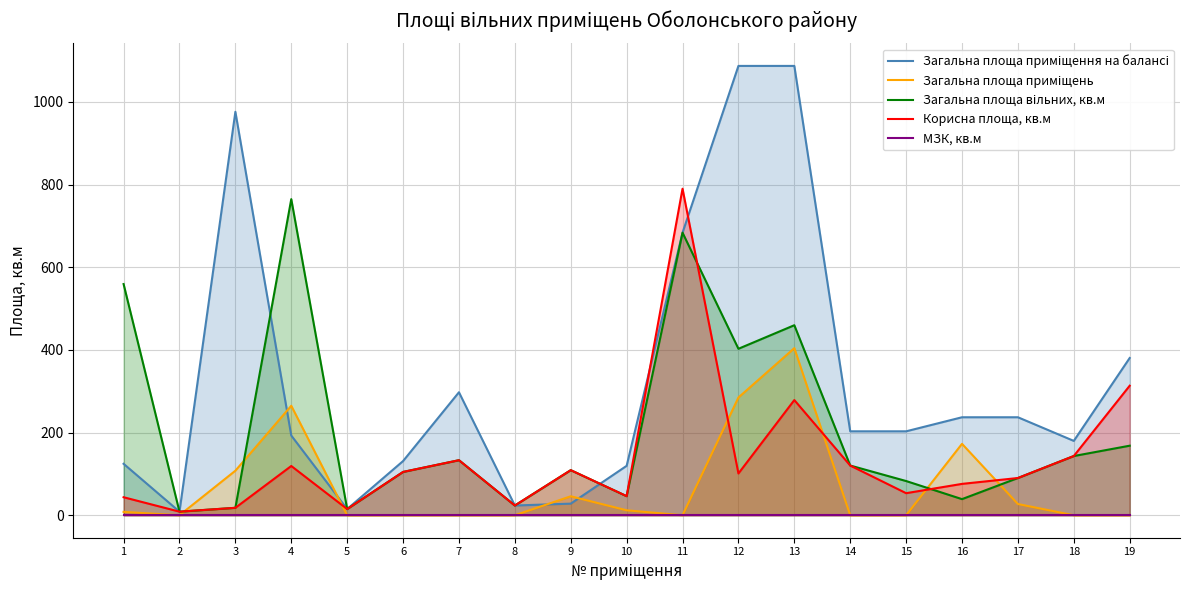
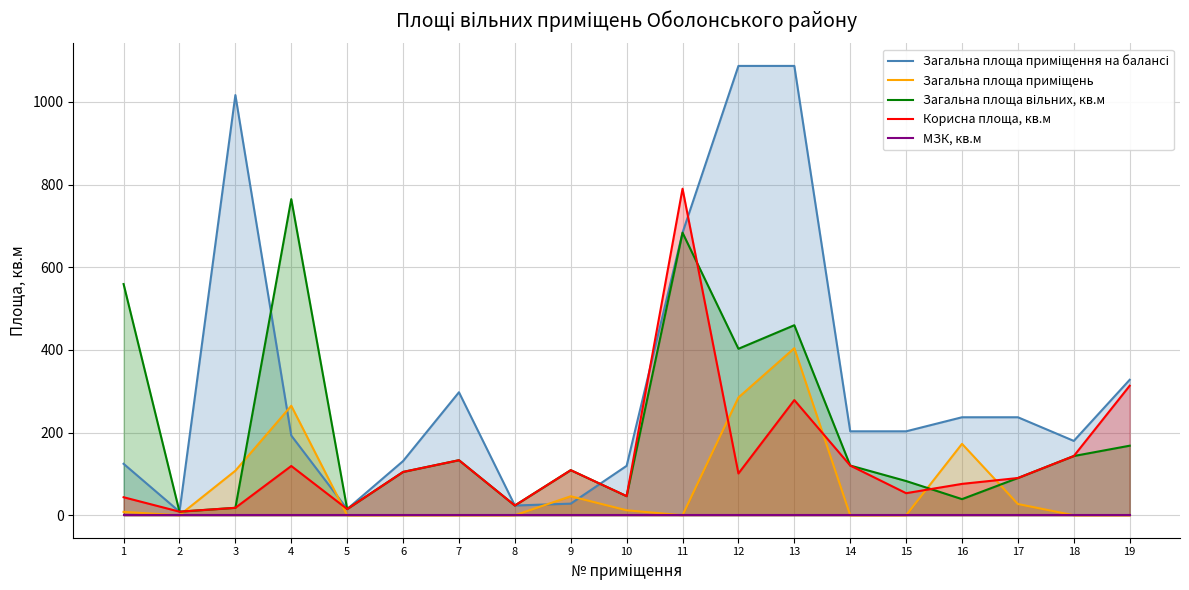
  {
    "Загальна площа приміщення на балансі": {
      "1": 120,
-     "3": 980,
+     "3": 1020,
      "4": 190,
      "6": 130,
      "7": 300,
      "9": 30,
      "10": 120,
      "12": 1090,
      "13": 1090,
      "14": 200,
      "15": 200,
      "16": 240,
      "17": 240,
      "18": 180,
-     "19": 380
+     "19": 330
    },
    "Загальна площа приміщень": {
      "1": 10,
      "3": 110,
      "4": 260,
      "9": 50,
      "10": 10,
      "12": 290,
      "13": 400,
      "16": 170,
      "17": 30
    },
    "Загальна площа вільних, кв.м": {
      "1": 560,
      "4": 760,
      "12": 400,
      "13": 460,
      "15": 80,
      "16": 40,
      "19": 170
    },
    "Корисна площа, кв.м": {
      "1": 40,
      "4": 120,
      "11": 790,
      "12": 100,
      "13": 280,
      "15": 50,
      "16": 80,
      "19": 310
    },
    "МЗК, кв.м": {
      "1": 0,
      "3": 0,
      "4": 0,
      "9": 0,
      "10": 0,
      "12": 0,
      "13": 0,
      "16": 0,
      "17": 0
    }
  }
